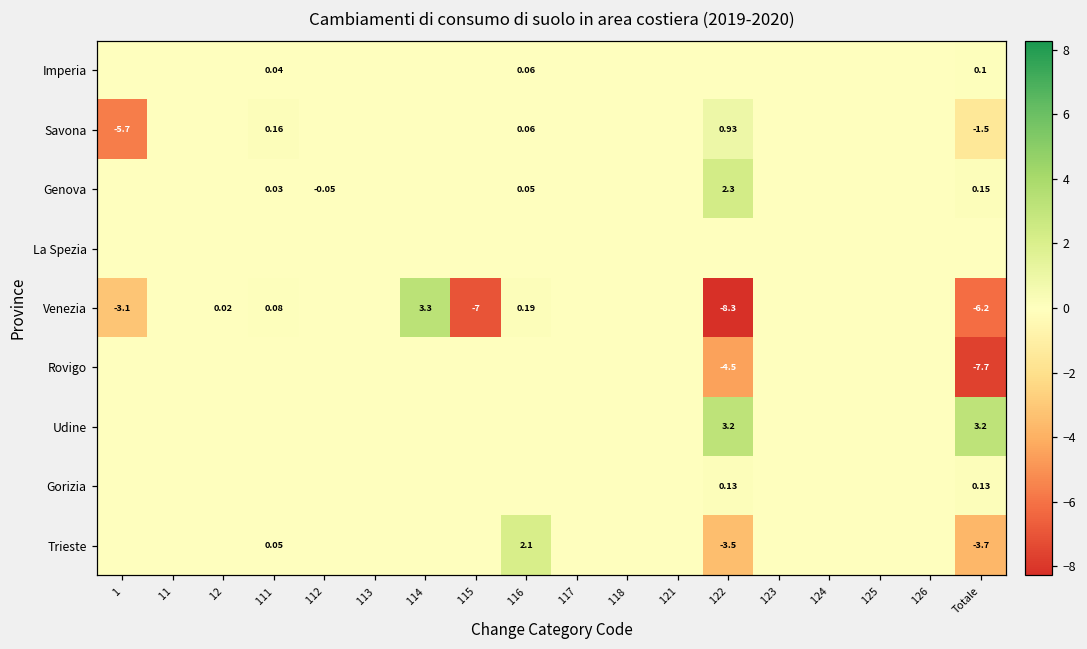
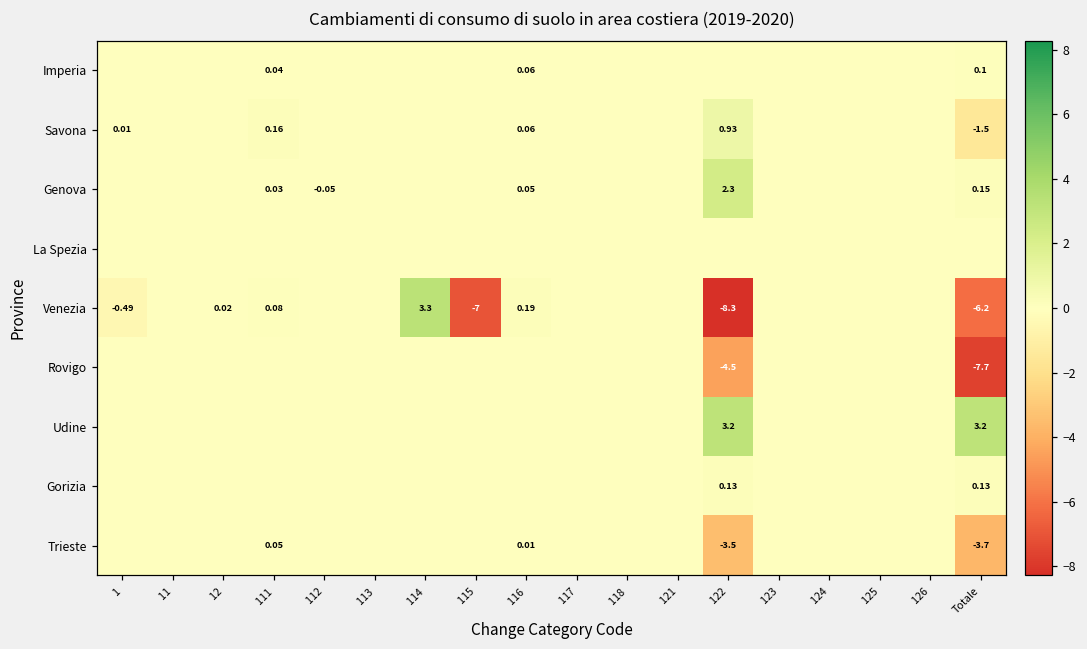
  {
    "Imperia": {
      "111": 0.04,
      "116": 0.06,
      "Totale": 0.1
    },
    "Savona": {
-     "1": -5.7,
+     "1": 0.01,
      "111": 0.16,
      "116": 0.06,
      "122": 0.93,
      "Totale": -1.5
    },
    "Genova": {
      "111": 0.03,
      "112": -0.05,
      "116": 0.05,
      "122": 2.3,
      "Totale": 0.15
    },
    "Venezia": {
-     "1": -3.1,
+     "1": -0.49,
      "12": 0.02,
      "111": 0.08,
      "114": 3.3,
      "115": -7,
      "116": 0.19,
      "122": -8.3,
      "Totale": -6.2
    },
    "Rovigo": {
      "122": -4.5,
      "Totale": -7.7
    },
    "Udine": {
      "122": 3.2,
      "Totale": 3.2
    },
    "Gorizia": {
      "122": 0.13,
      "Totale": 0.13
    },
    "Trieste": {
      "111": 0.05,
-     "116": 2.1,
+     "116": 0.01,
      "122": -3.5,
      "Totale": -3.7
    }
  }
